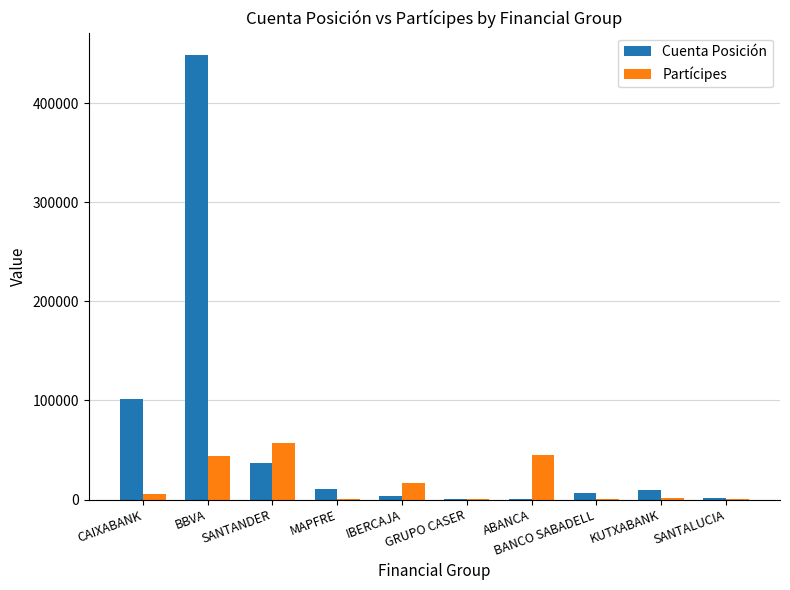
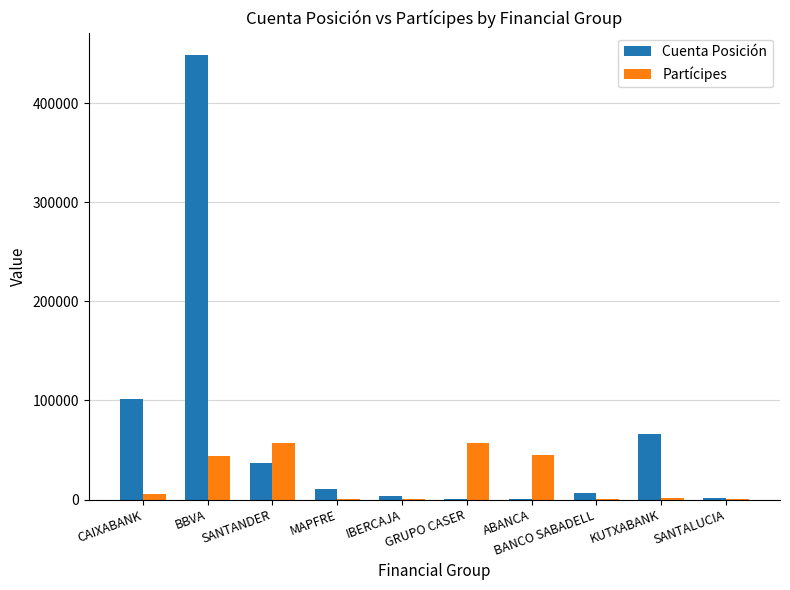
  {
    "Cuenta Posición": {
      "CAIXABANK": 100000,
      "BBVA": 450000,
      "SANTANDER": 40000,
      "MAPFRE": 10000,
      "IBERCAJA": 0,
      "BANCO SABADELL": 10000,
-     "KUTXABANK": 10000
+     "KUTXABANK": 70000
    },
    "Partícipes": {
      "CAIXABANK": 10000,
      "BBVA": 40000,
      "SANTANDER": 60000,
-     "IBERCAJA": 20000,
-     "GRUPO CASER": 0,
+     "IBERCAJA": 0,
+     "GRUPO CASER": 60000,
      "ABANCA": 40000
    }
  }
